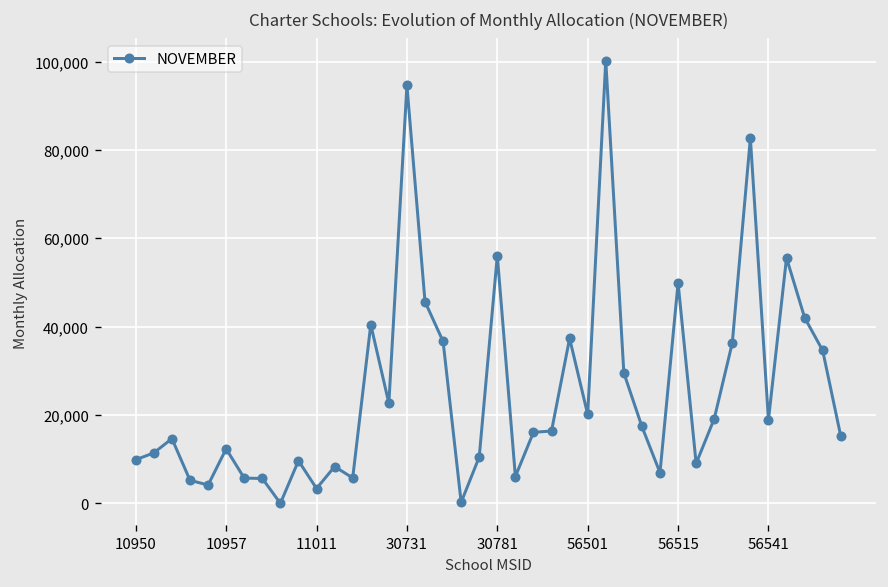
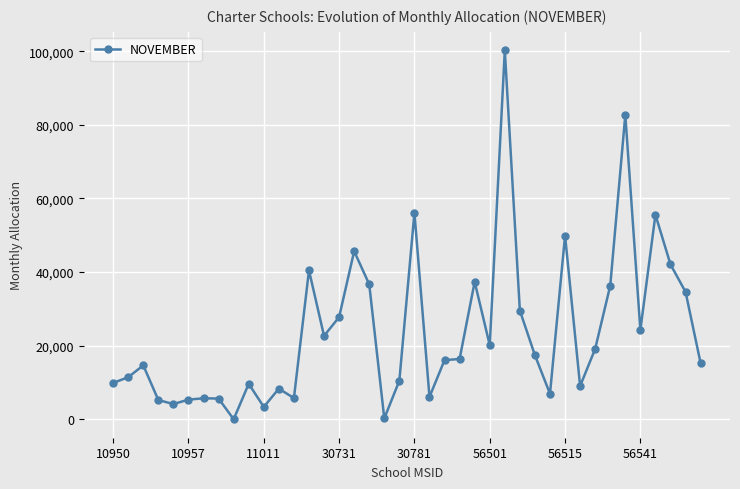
  {
    "10950": "10,000",
-   "10957": "12,000",
+   "10957": "5,000",
    "11011": "3,000",
-   "30731": "95,000",
+   "30731": "28,000",
    "30781": "56,000",
    "56501": "20,000",
    "56515": "50,000",
-   "56541": "19,000"
+   "56541": "24,000"
  }
